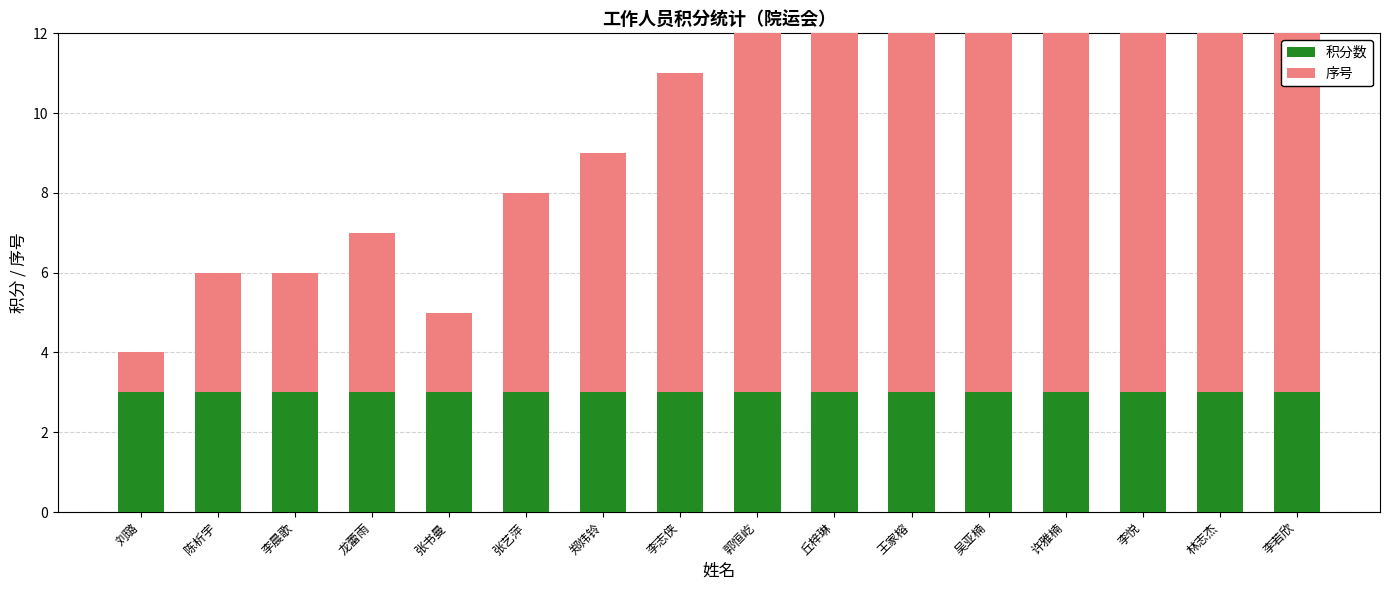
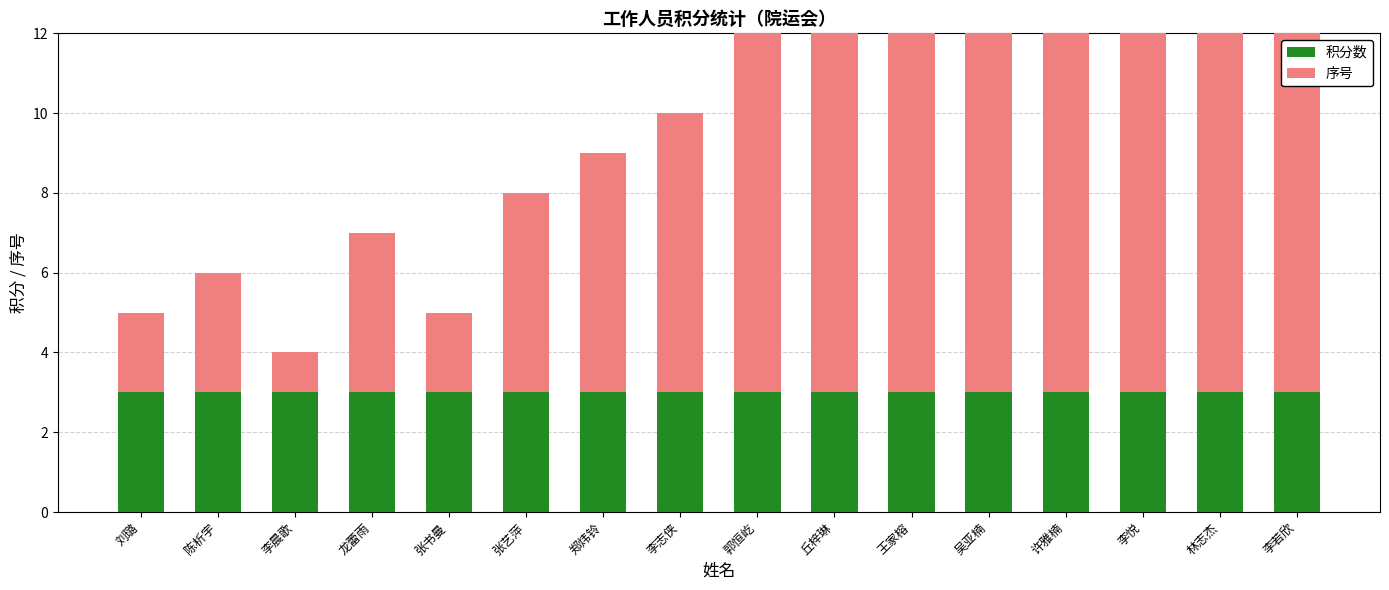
  {
    "积分数": {
      "刘璐": 3,
      "陈析宇": 3,
      "李晨歌": 3,
      "龙蕾雨": 3,
      "张书曼": 3,
      "张艺萍": 3,
      "郑炜铃": 3,
      "李志侠": 3,
      "郭恒屹": 3,
      "丘梓琳": 3,
      "王家榕": 3,
      "吴亚楠": 3,
      "许雅楠": 3,
      "李悦": 3,
      "林志杰": 3,
      "李若欣": 3
    },
    "序号": {
-     "刘璐": 1,
+     "刘璐": 2,
      "陈析宇": 3,
-     "李晨歌": 3,
+     "李晨歌": 1,
      "龙蕾雨": 4,
      "张书曼": 2,
      "张艺萍": 5,
      "郑炜铃": 6,
-     "李志侠": 8,
+     "李志侠": 7,
      "郭恒屹": 9
    }
  }
